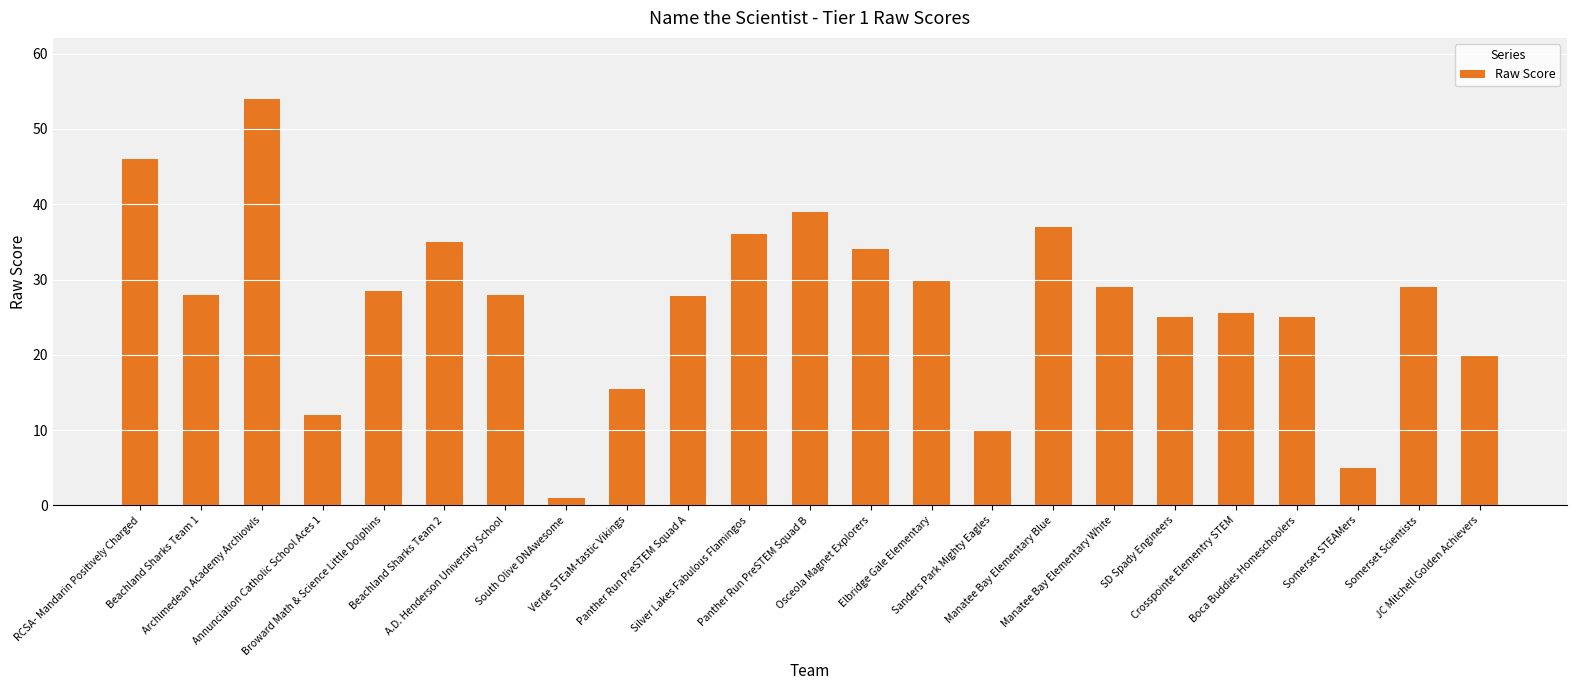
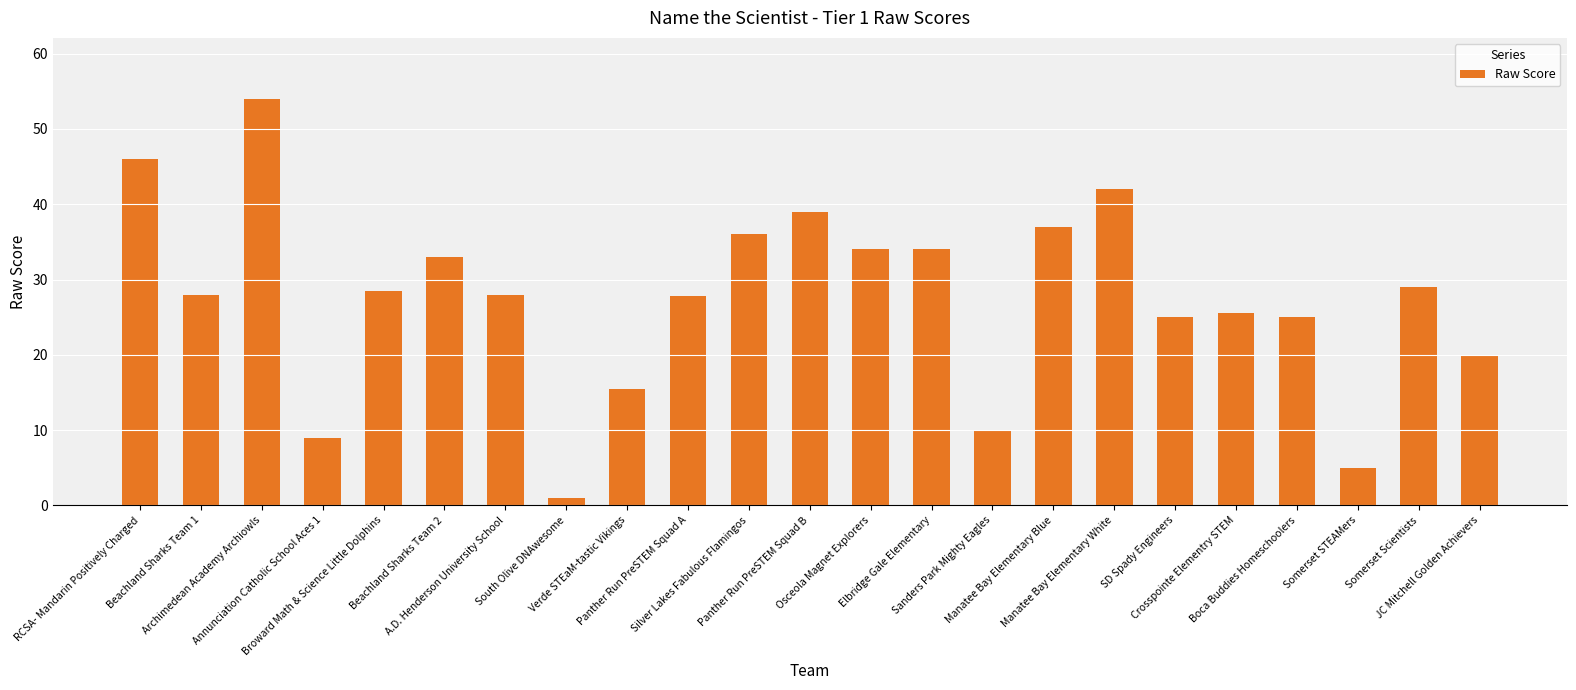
  {
    "RCSA- Mandarin Positively Charged": 46,
    "Beachland Sharks Team 1": 28,
    "Archimedean Academy Archiowls": 54,
-   "Annunciation Catholic School Aces 1": 12,
+   "Annunciation Catholic School Aces 1": 9,
    "Broward Math & Science Little Dolphins": 29,
-   "Beachland Sharks Team 2": 35,
+   "Beachland Sharks Team 2": 33,
    "A.D. Henderson University School": 28,
    "South Olive DNAwesome": 1,
    "Verde STEaM-tastic Vikings": 16,
    "Panther Run PreSTEM Squad A": 28,
    "Silver Lakes Fabulous Flamingos": 36,
    "Panther Run PreSTEM Squad B": 39,
    "Osceola Magnet Explorers": 34,
-   "Elbridge Gale Elementary": 30,
+   "Elbridge Gale Elementary": 34,
    "Sanders Park Mighty Eagles": 10,
    "Manatee Bay Elementary Blue": 37,
-   "Manatee Bay Elementary White": 29,
+   "Manatee Bay Elementary White": 42,
    "SD Spady Engineers": 25,
    "Crosspointe Elementry STEM": 26,
    "Boca Buddies Homeschoolers": 25,
    "Somerset STEAMers": 5,
    "Somerset Scientists": 29,
    "JC Mitchell Golden Achievers": 20
  }
